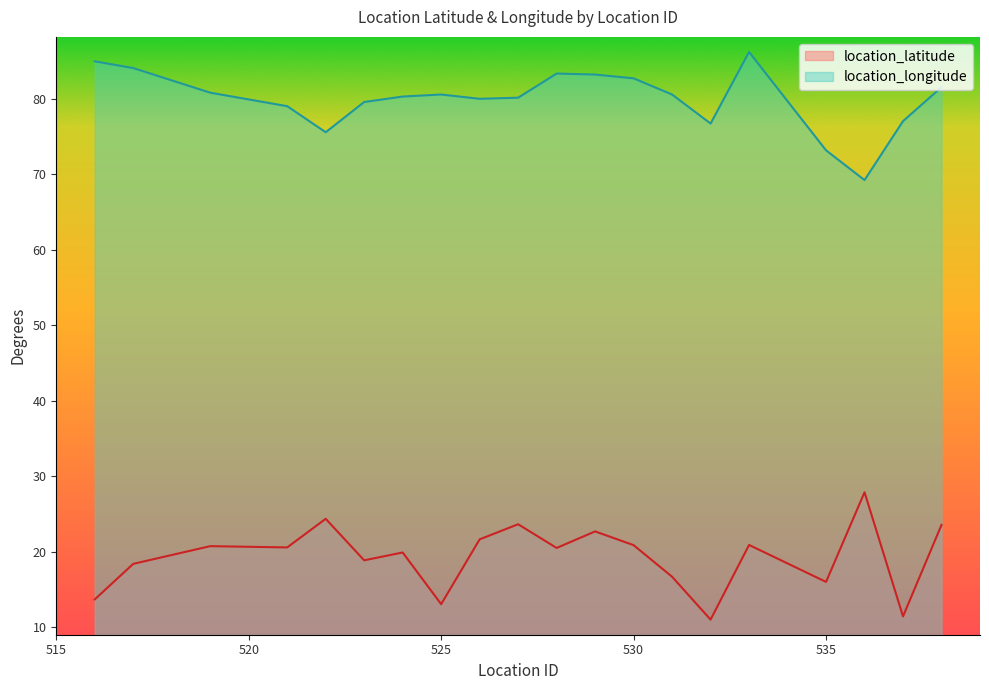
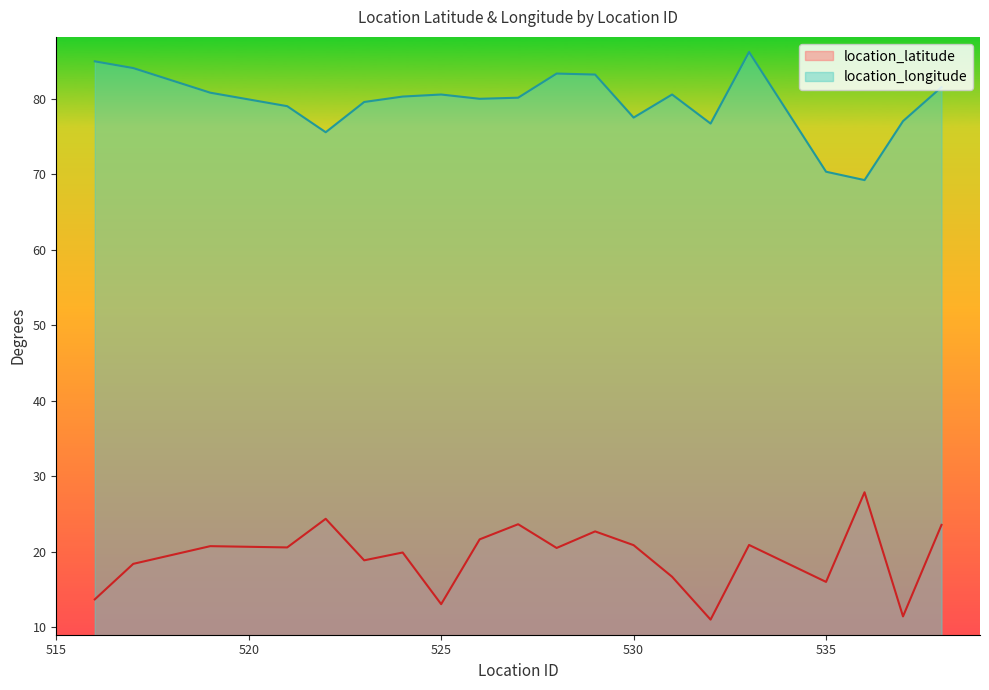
  {
    "location_latitude": {
      "525": 13,
      "530": 21,
      "535": 16
    },
    "location_longitude": {
      "525": 81,
-     "530": 83,
-     "535": 73
+     "530": 77,
+     "535": 70
    }
  }
